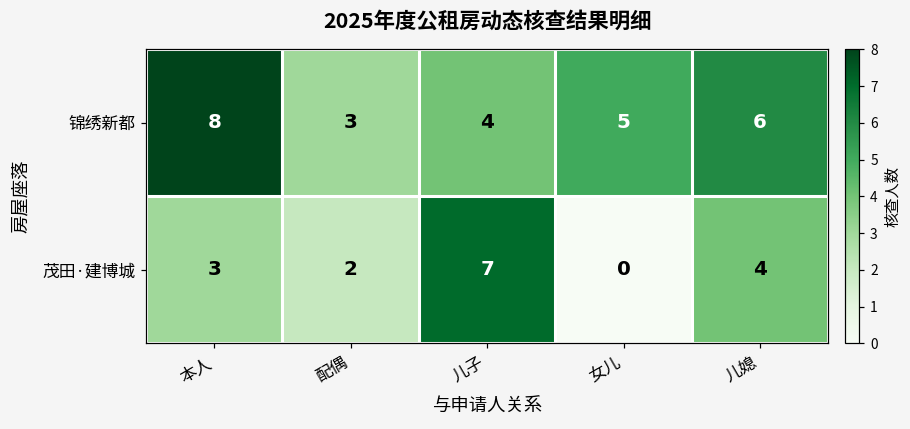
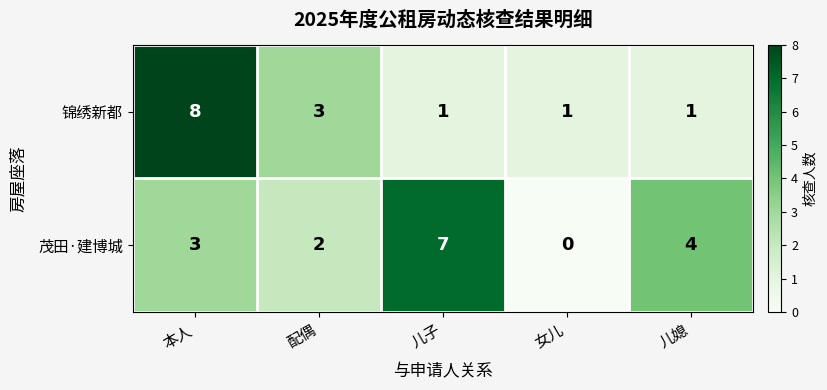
  {
    "锦绣新都": {
      "本人": 8,
      "配偶": 3,
-     "儿子": 4,
-     "女儿": 5,
-     "儿媳": 6
+     "儿子": 1,
+     "女儿": 1,
+     "儿媳": 1
    },
    "茂田·建博城": {
      "本人": 3,
      "配偶": 2,
      "儿子": 7,
      "女儿": 0,
      "儿媳": 4
    }
  }
